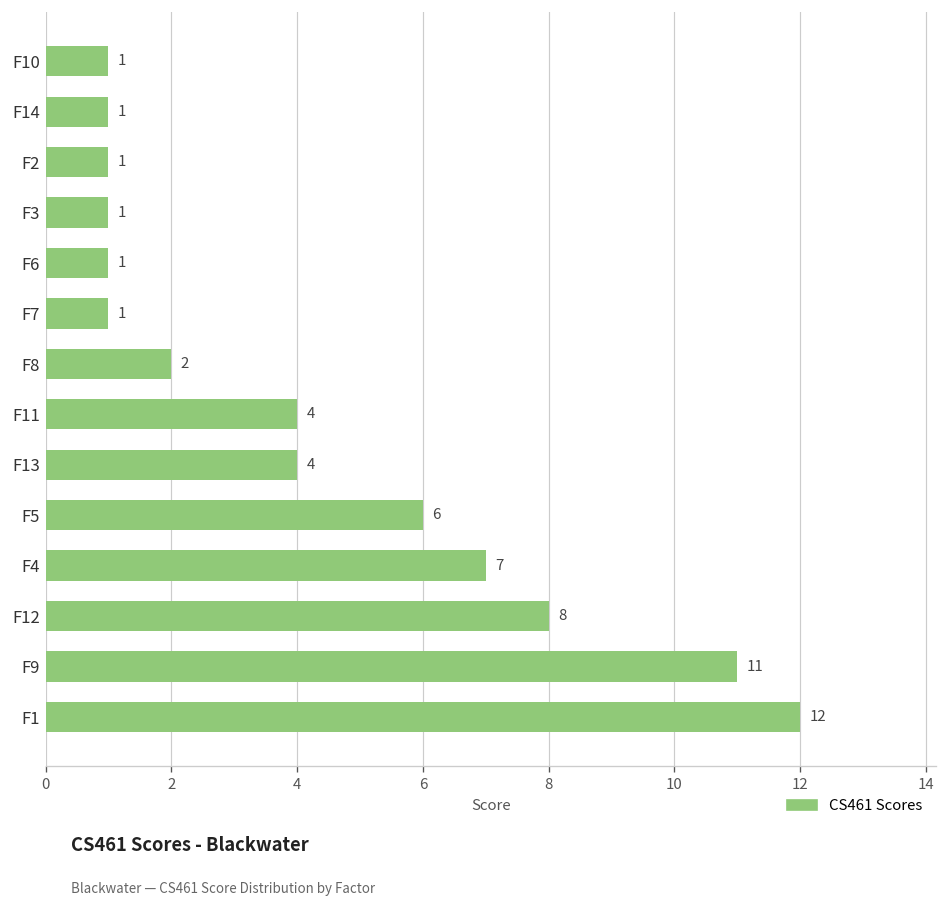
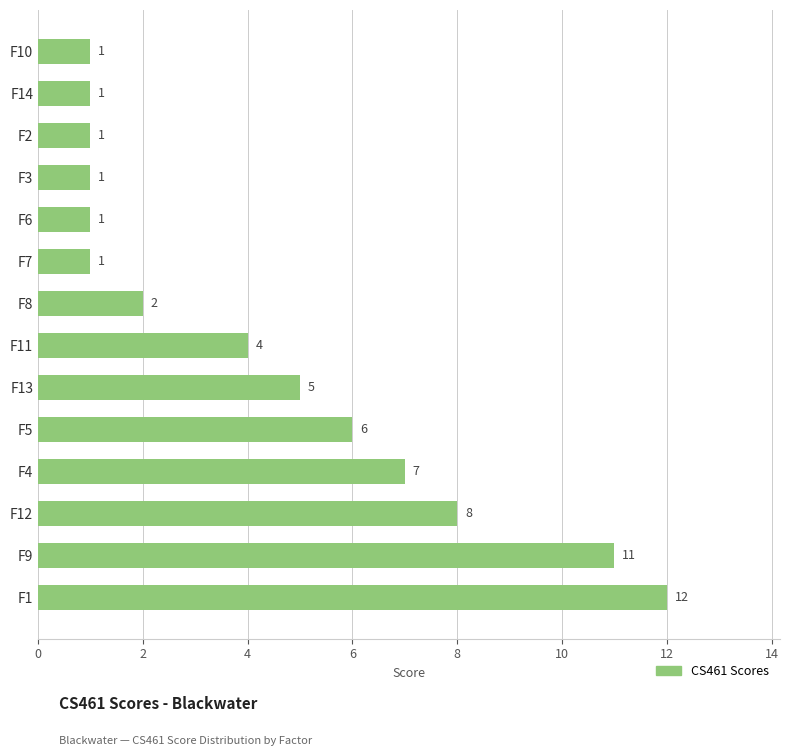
  {
    "F10": 1,
    "F14": 1,
    "F2": 1,
    "F3": 1,
    "F6": 1,
    "F7": 1,
    "F8": 2,
    "F11": 4,
-   "F13": 4,
+   "F13": 5,
    "F5": 6,
    "F4": 7,
    "F12": 8,
    "F9": 11,
    "F1": 12
  }
